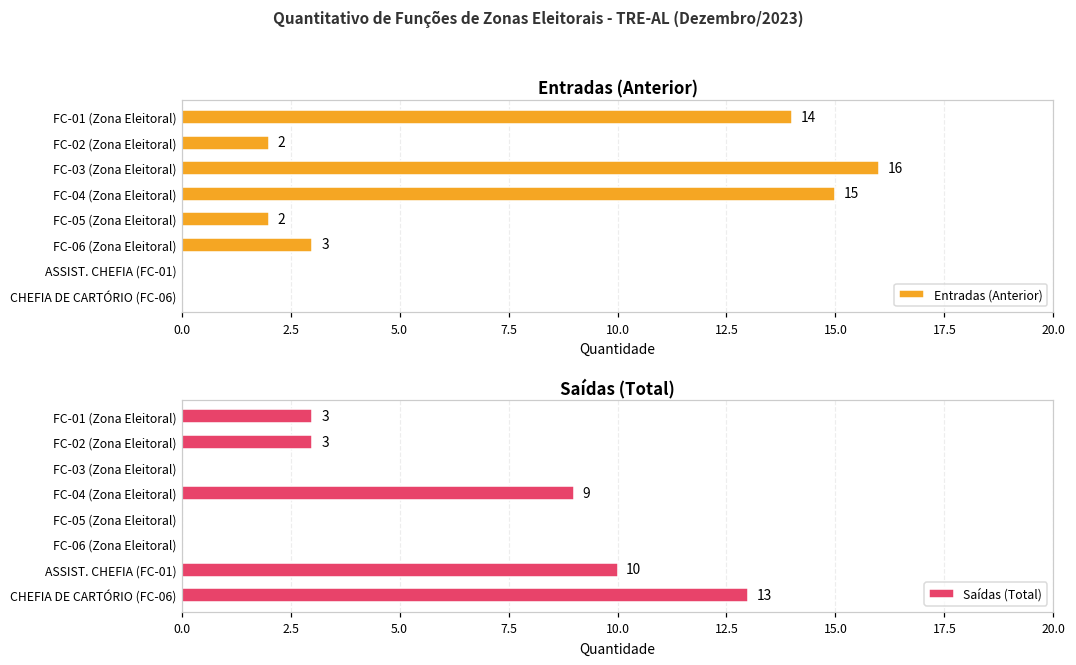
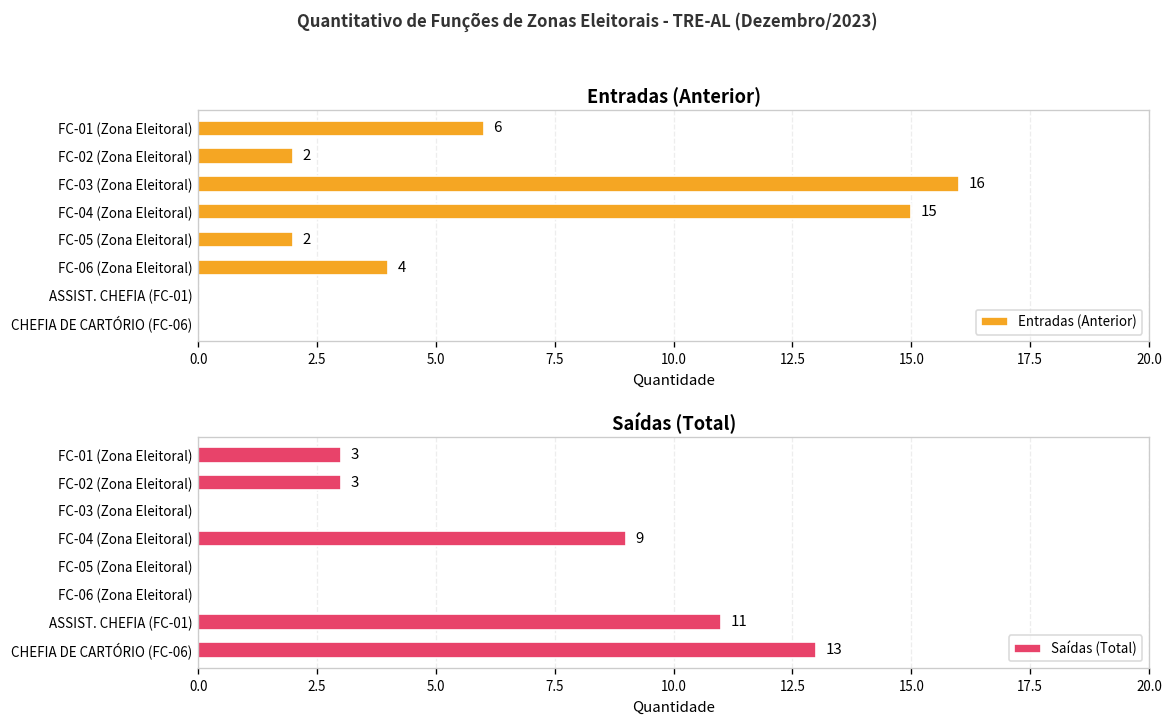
  {
    "Entradas (Anterior)": {
-     "FC-01 (Zona Eleitoral)": 14,
+     "FC-01 (Zona Eleitoral)": 6,
      "FC-02 (Zona Eleitoral)": 2,
      "FC-03 (Zona Eleitoral)": 16,
      "FC-04 (Zona Eleitoral)": 15,
      "FC-05 (Zona Eleitoral)": 2,
-     "FC-06 (Zona Eleitoral)": 3
+     "FC-06 (Zona Eleitoral)": 4
    },
    "Saídas (Total)": {
      "FC-01 (Zona Eleitoral)": 3,
      "FC-02 (Zona Eleitoral)": 3,
      "FC-04 (Zona Eleitoral)": 9,
-     "ASSIST. CHEFIA (FC-01)": 10,
+     "ASSIST. CHEFIA (FC-01)": 11,
      "CHEFIA DE CARTÓRIO (FC-06)": 13
    }
  }
